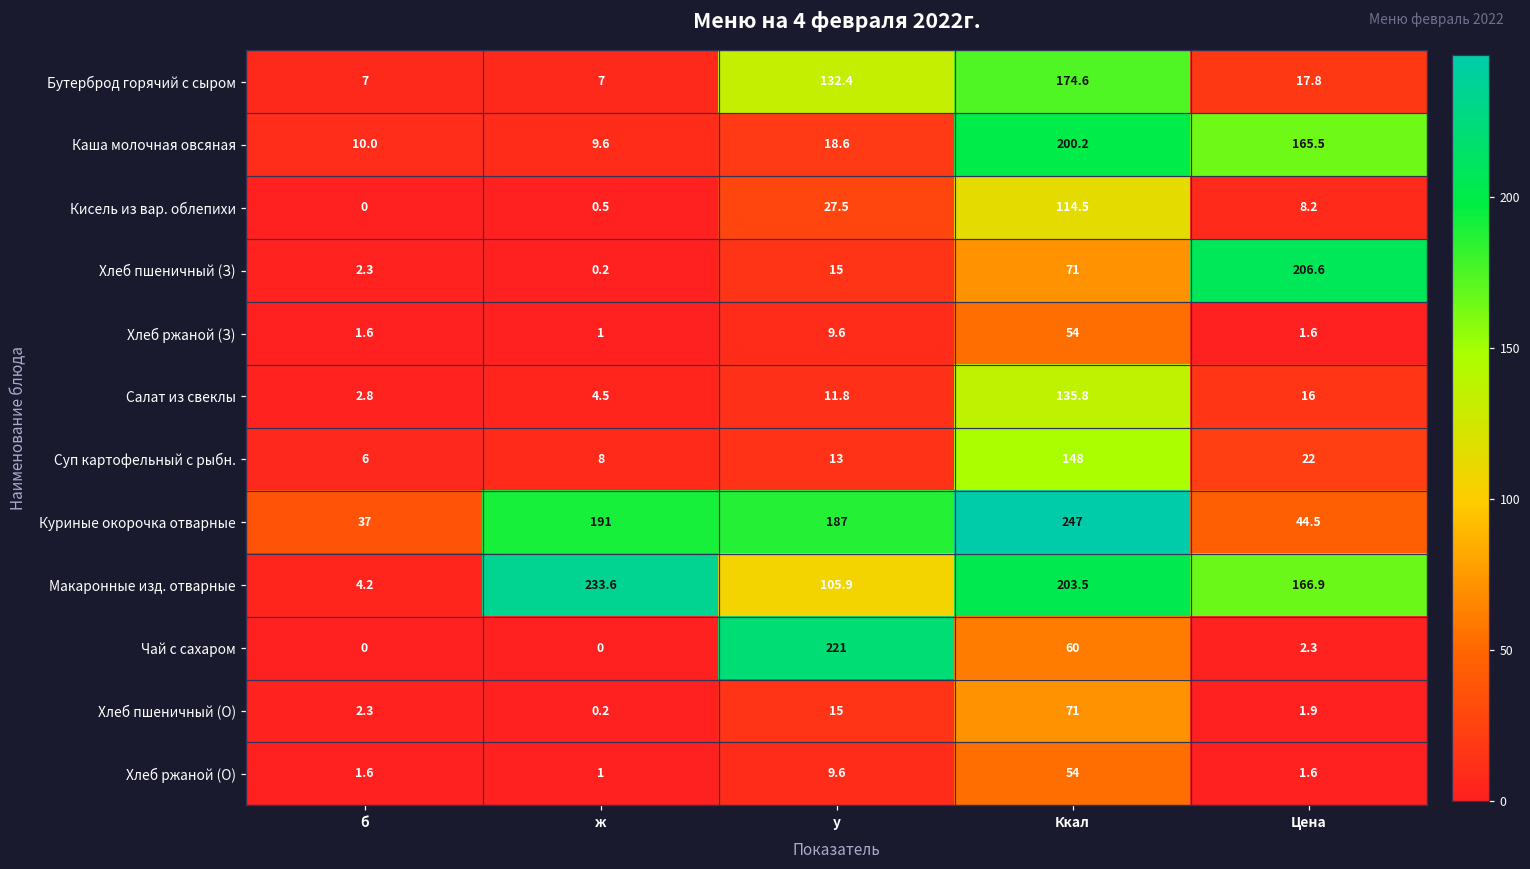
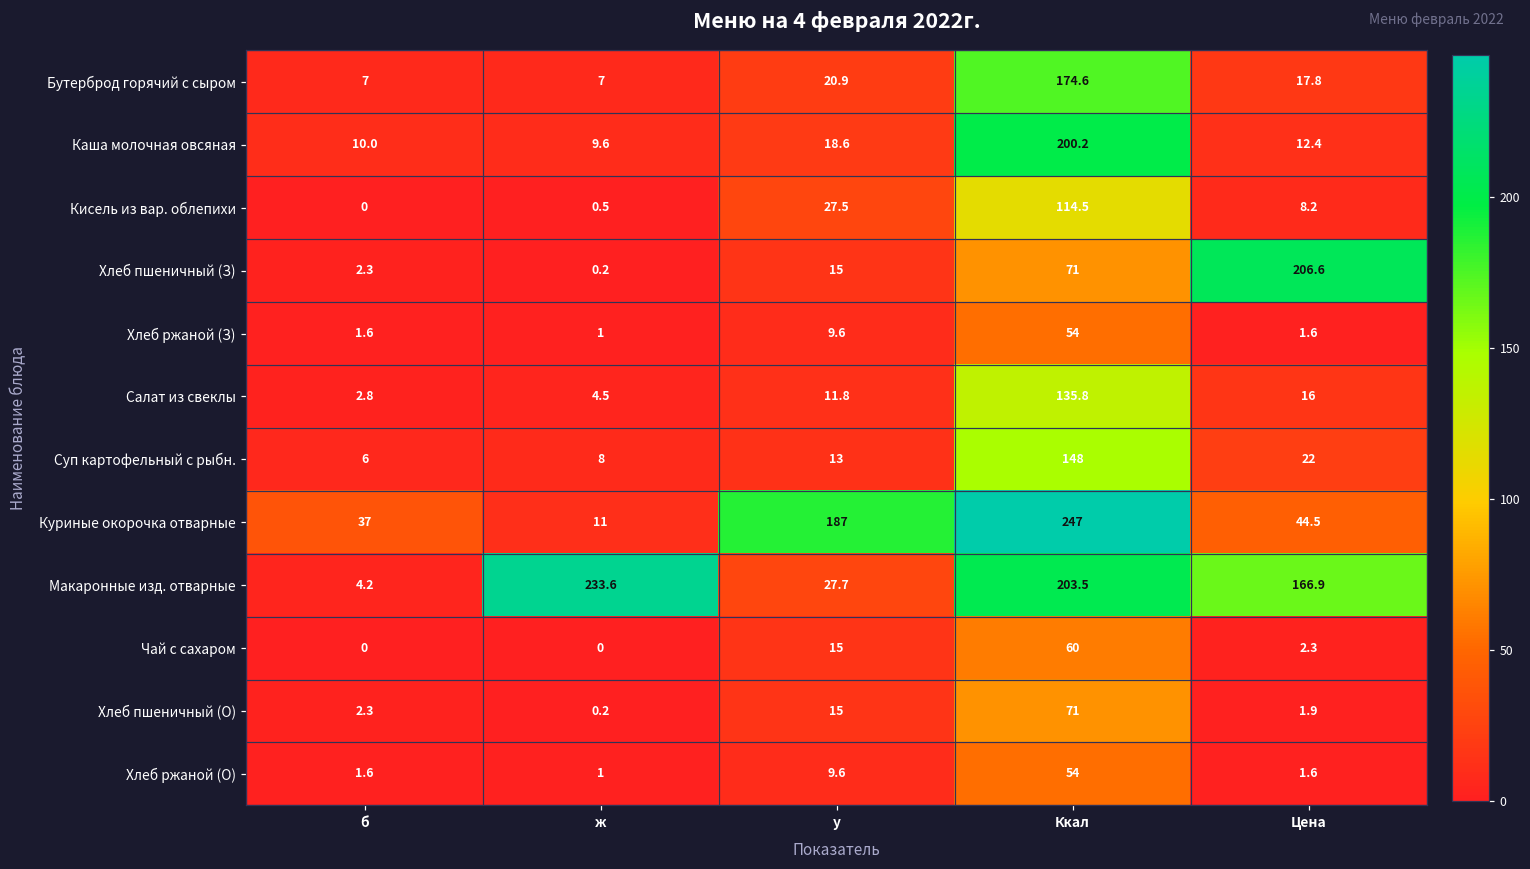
  {
    "Бутерброд горячий с сыром": {
      "б": 7,
      "ж": 7,
-     "у": 132.4,
+     "у": 20.9,
      "Ккал": 174.6,
      "Цена": 17.8
    },
    "Каша молочная овсяная": {
      "б": 10.0,
      "ж": 9.6,
      "у": 18.6,
      "Ккал": 200.2,
-     "Цена": 165.5
+     "Цена": 12.4
    },
    "Кисель из вар. облепихи": {
      "б": 0,
      "ж": 0.5,
      "у": 27.5,
      "Ккал": 114.5,
      "Цена": 8.2
    },
    "Хлеб пшеничный (З)": {
      "б": 2.3,
      "ж": 0.2,
      "у": 15,
      "Ккал": 71,
      "Цена": 206.6
    },
    "Хлеб ржаной (З)": {
      "б": 1.6,
      "ж": 1,
      "у": 9.6,
      "Ккал": 54,
      "Цена": 1.6
    },
    "Салат из свеклы": {
      "б": 2.8,
      "ж": 4.5,
      "у": 11.8,
      "Ккал": 135.8,
      "Цена": 16
    },
    "Суп картофельный с рыбн.": {
      "б": 6,
      "ж": 8,
      "у": 13,
      "Ккал": 148,
      "Цена": 22
    },
    "Куриные окорочка отварные": {
      "б": 37,
-     "ж": 191,
+     "ж": 11,
      "у": 187,
      "Ккал": 247,
      "Цена": 44.5
    },
    "Макаронные изд. отварные": {
      "б": 4.2,
      "ж": 233.6,
-     "у": 105.9,
+     "у": 27.7,
      "Ккал": 203.5,
      "Цена": 166.9
    },
    "Чай с сахаром": {
      "б": 0,
      "ж": 0,
-     "у": 221,
+     "у": 15,
      "Ккал": 60,
      "Цена": 2.3
    },
    "Хлеб пшеничный (О)": {
      "б": 2.3,
      "ж": 0.2,
      "у": 15,
      "Ккал": 71,
      "Цена": 1.9
    },
    "Хлеб ржаной (О)": {
      "б": 1.6,
      "ж": 1,
      "у": 9.6,
      "Ккал": 54,
      "Цена": 1.6
    }
  }
